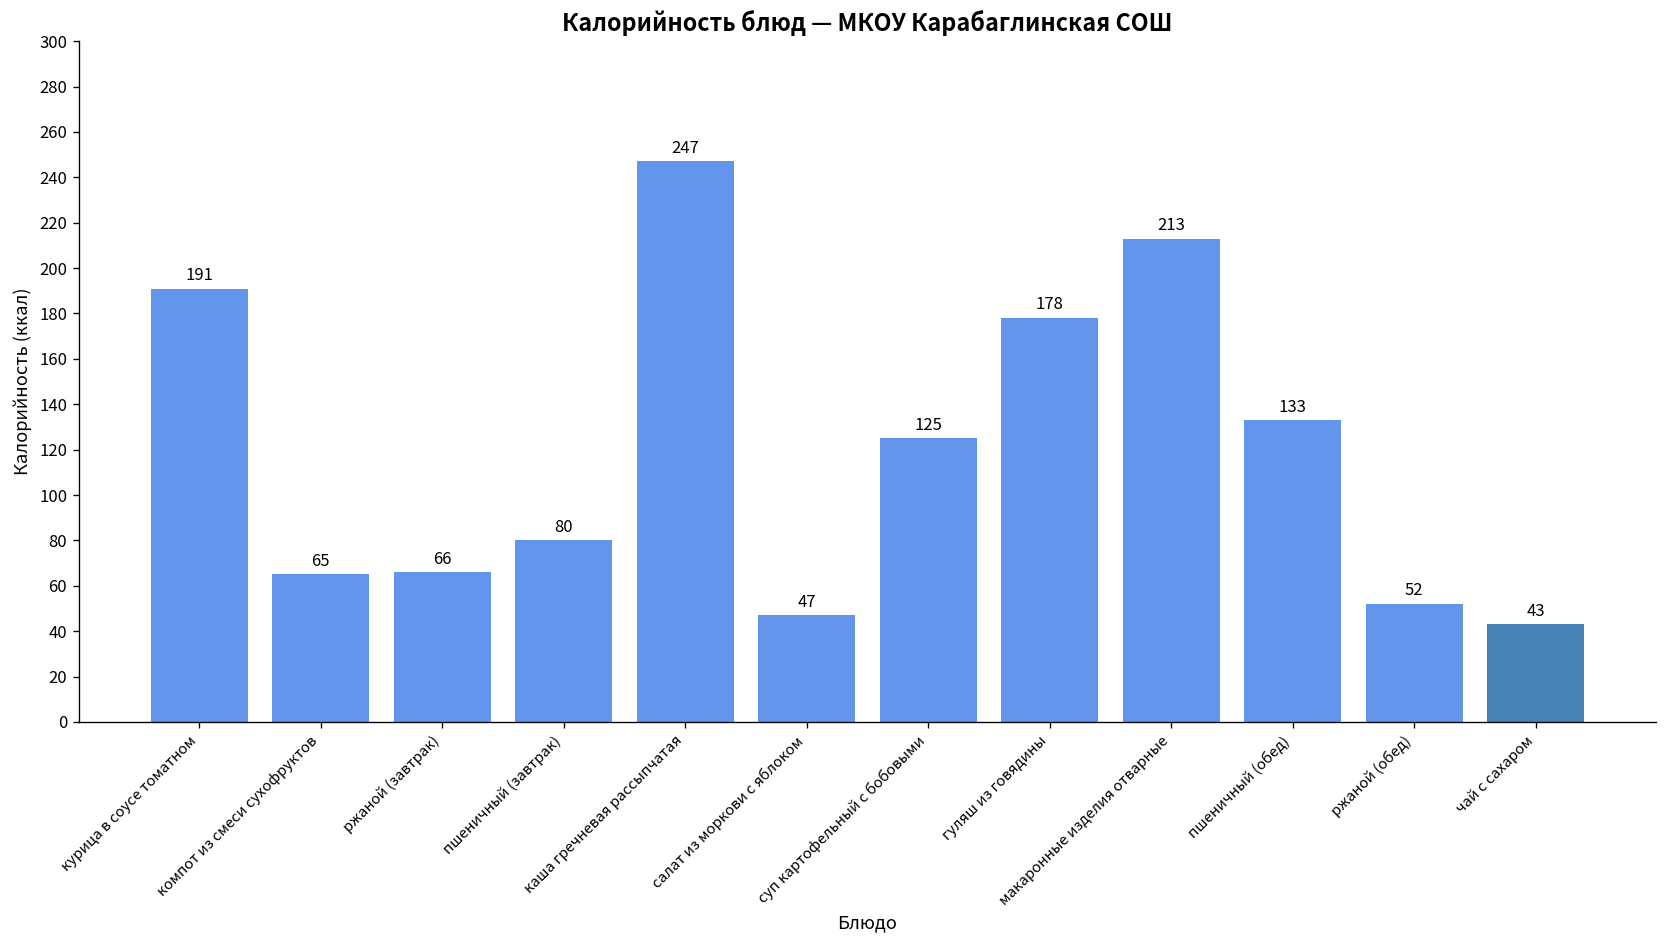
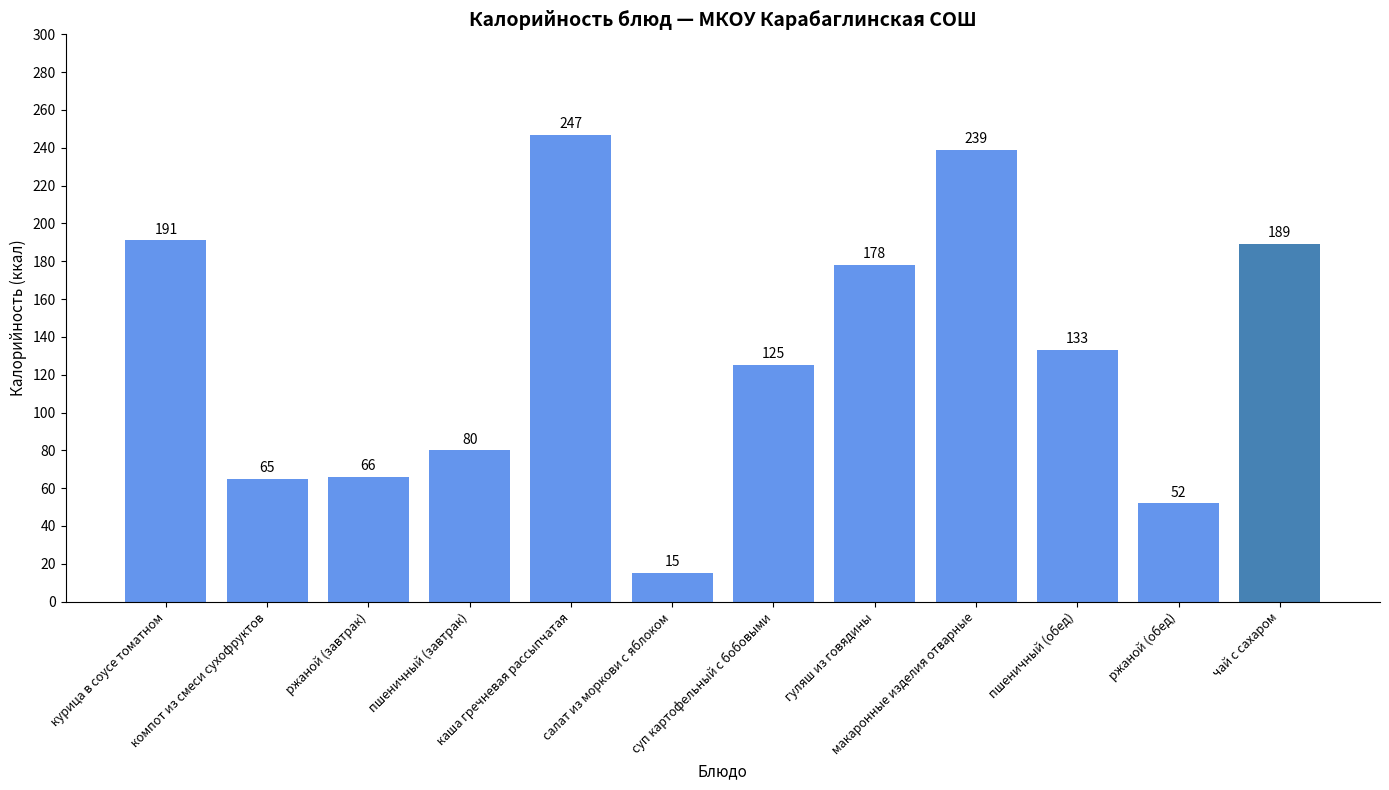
  {
    "курица в соусе томатном": 191,
    "компот из смеси сухофруктов": 65,
    "ржаной (завтрак)": 66,
    "пшеничный (завтрак)": 80,
    "каша гречневая рассыпчатая": 247,
-   "салат из моркови с яблоком": 47,
+   "салат из моркови с яблоком": 15,
    "суп картофельный с бобовыми": 125,
    "гуляш из говядины": 178,
-   "макаронные изделия отварные": 213,
+   "макаронные изделия отварные": 239,
    "пшеничный (обед)": 133,
    "ржаной (обед)": 52,
-   "чай с сахаром": 43
+   "чай с сахаром": 189
  }
